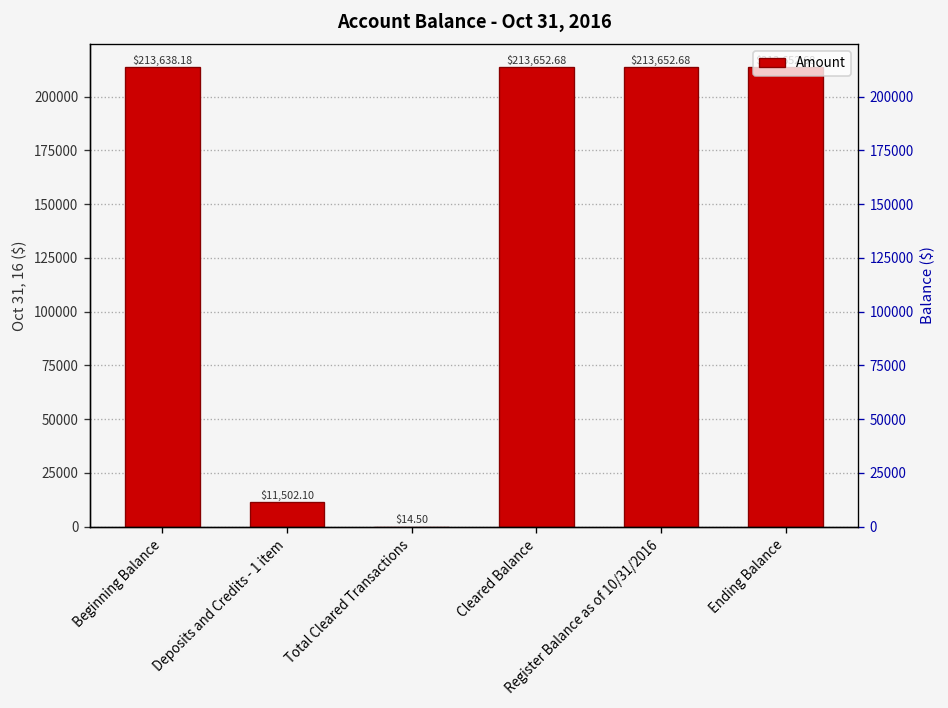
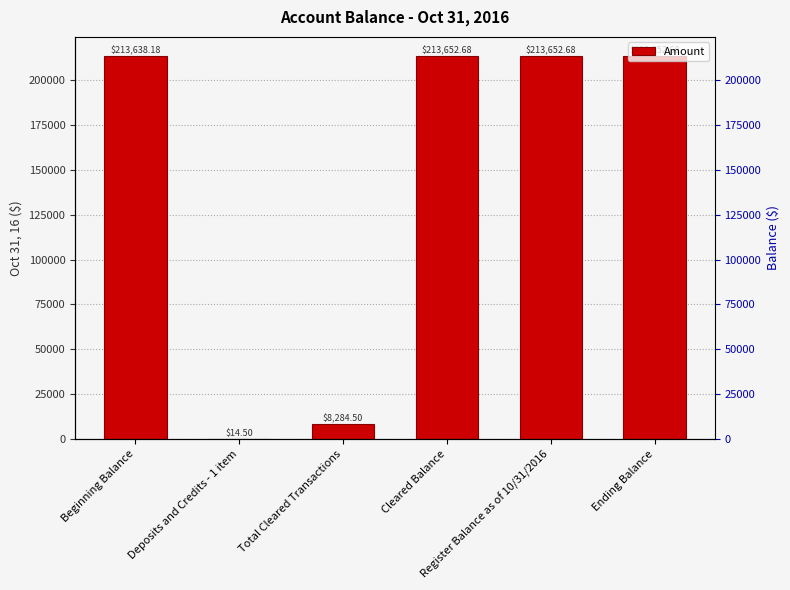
  {
    "Beginning Balance": "$213,638.18",
-   "Deposits and Credits - 1 item": "$11,502.10",
-   "Total Cleared Transactions": "$14.50",
+   "Deposits and Credits - 1 item": "$14.50",
+   "Total Cleared Transactions": "$8,284.50",
    "Cleared Balance": "$213,652.68",
    "Register Balance as of 10/31/2016": "$213,652.68"
  }
